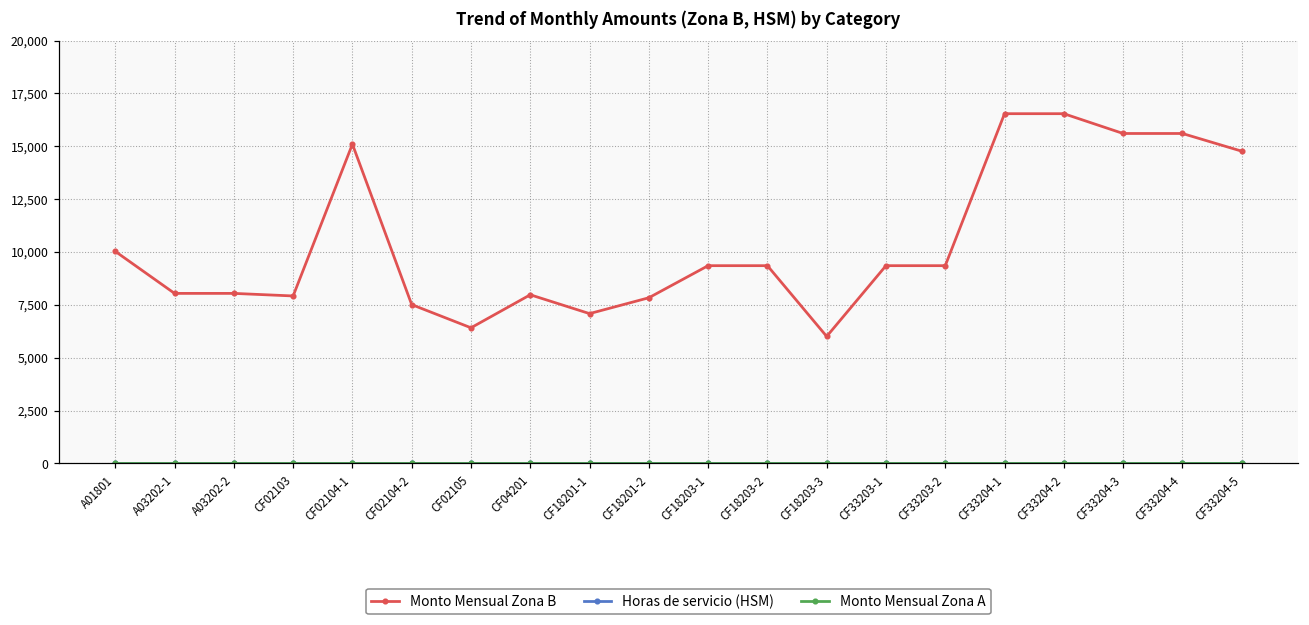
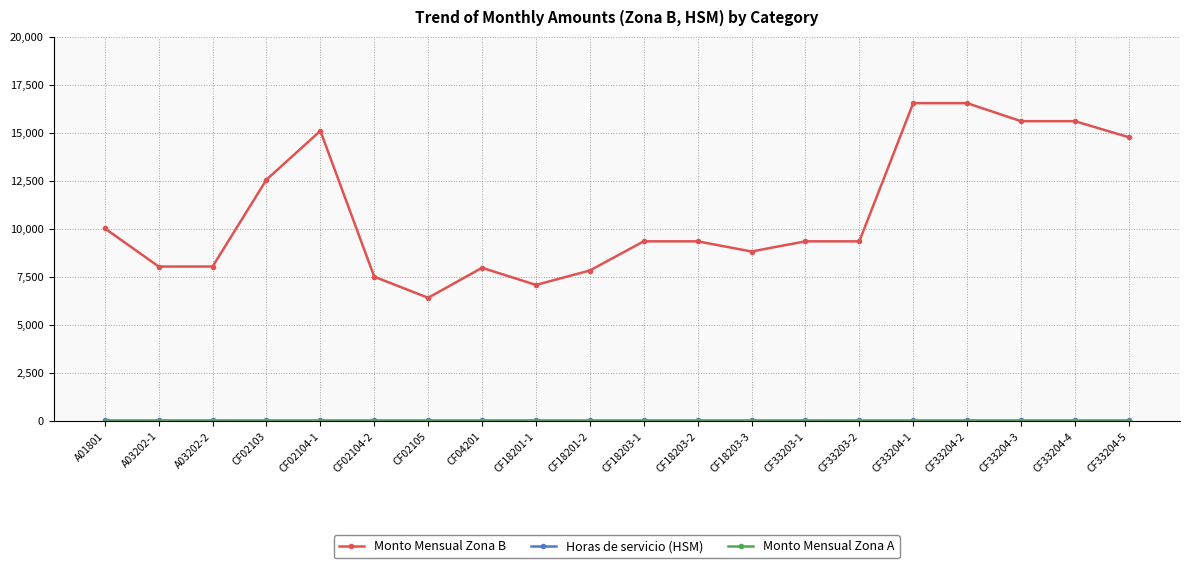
  {
    "Monto Mensual Zona B": {
      "A01801": "10,000",
      "A03202-1": "8,000",
      "A03202-2": "8,000",
-     "CF02103": "7,900",
+     "CF02103": "12,600",
      "CF02104-1": "15,100",
      "CF02104-2": "7,500",
      "CF02105": "6,400",
      "CF04201": "8,000",
      "CF18201-1": "7,100",
      "CF18201-2": "7,800",
      "CF18203-1": "9,400",
      "CF18203-2": "9,400",
-     "CF18203-3": "6,000",
+     "CF18203-3": "8,800",
      "CF33203-1": "9,400",
      "CF33203-2": "9,400",
      "CF33204-1": "16,500",
      "CF33204-2": "16,500",
      "CF33204-3": "15,600",
      "CF33204-4": "15,600",
      "CF33204-5": "14,800"
    },
    "Monto Mensual Zona A": {
      "A01801": "0",
      "A03202-1": "0",
      "A03202-2": "0",
      "CF02103": "0",
      "CF02104-1": "0",
      "CF02104-2": "0",
      "CF02105": "0",
      "CF04201": "0",
      "CF18201-1": "0",
      "CF18201-2": "0",
      "CF18203-1": "0",
      "CF18203-2": "0",
      "CF18203-3": "0",
      "CF33203-1": "0",
      "CF33203-2": "0",
      "CF33204-1": "0",
      "CF33204-2": "0",
      "CF33204-3": "0",
      "CF33204-4": "0",
      "CF33204-5": "0"
    }
  }
